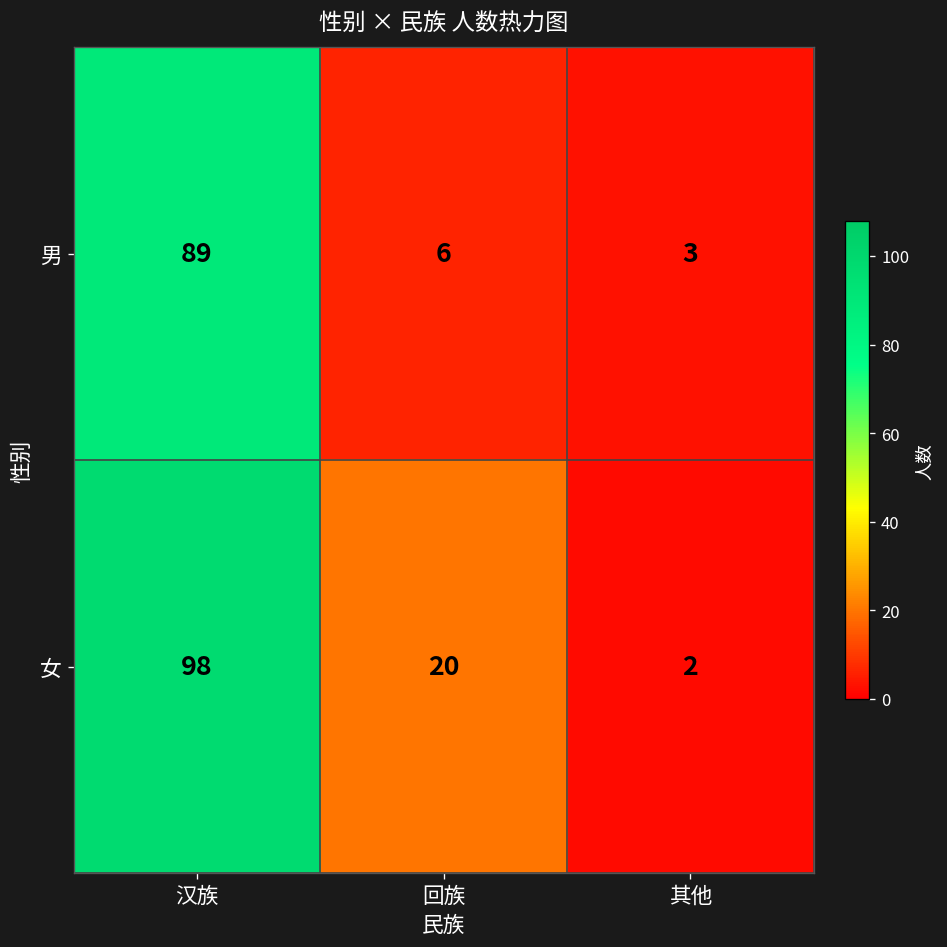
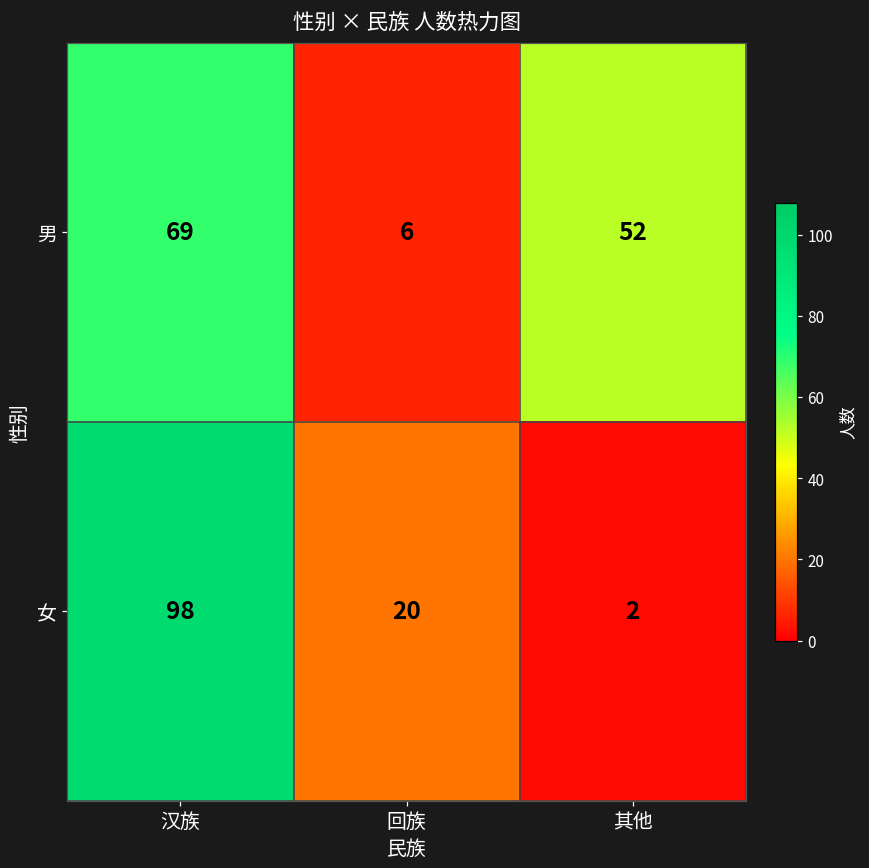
  {
    "男": {
-     "汉族": 89,
+     "汉族": 69,
      "回族": 6,
-     "其他": 3
+     "其他": 52
    },
    "女": {
      "汉族": 98,
      "回族": 20,
      "其他": 2
    }
  }
